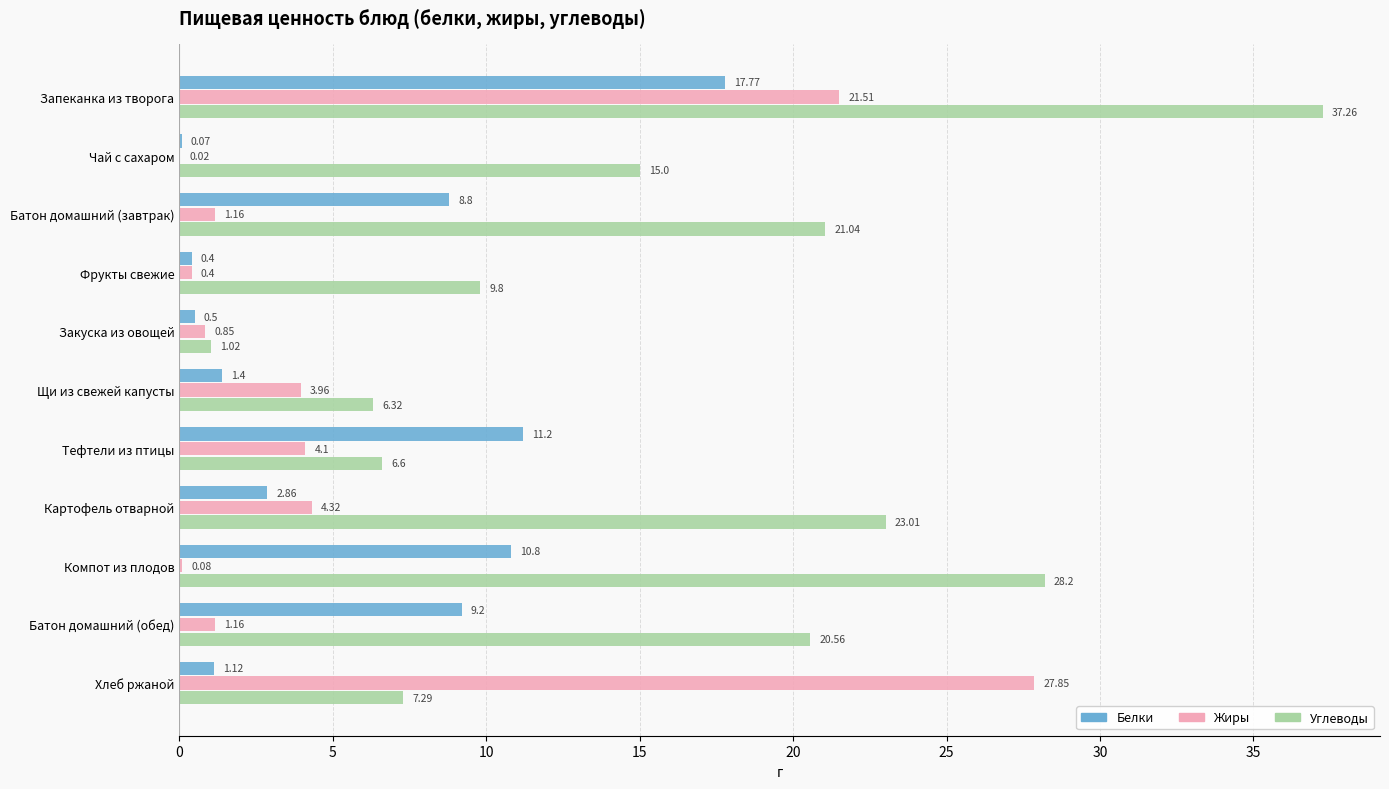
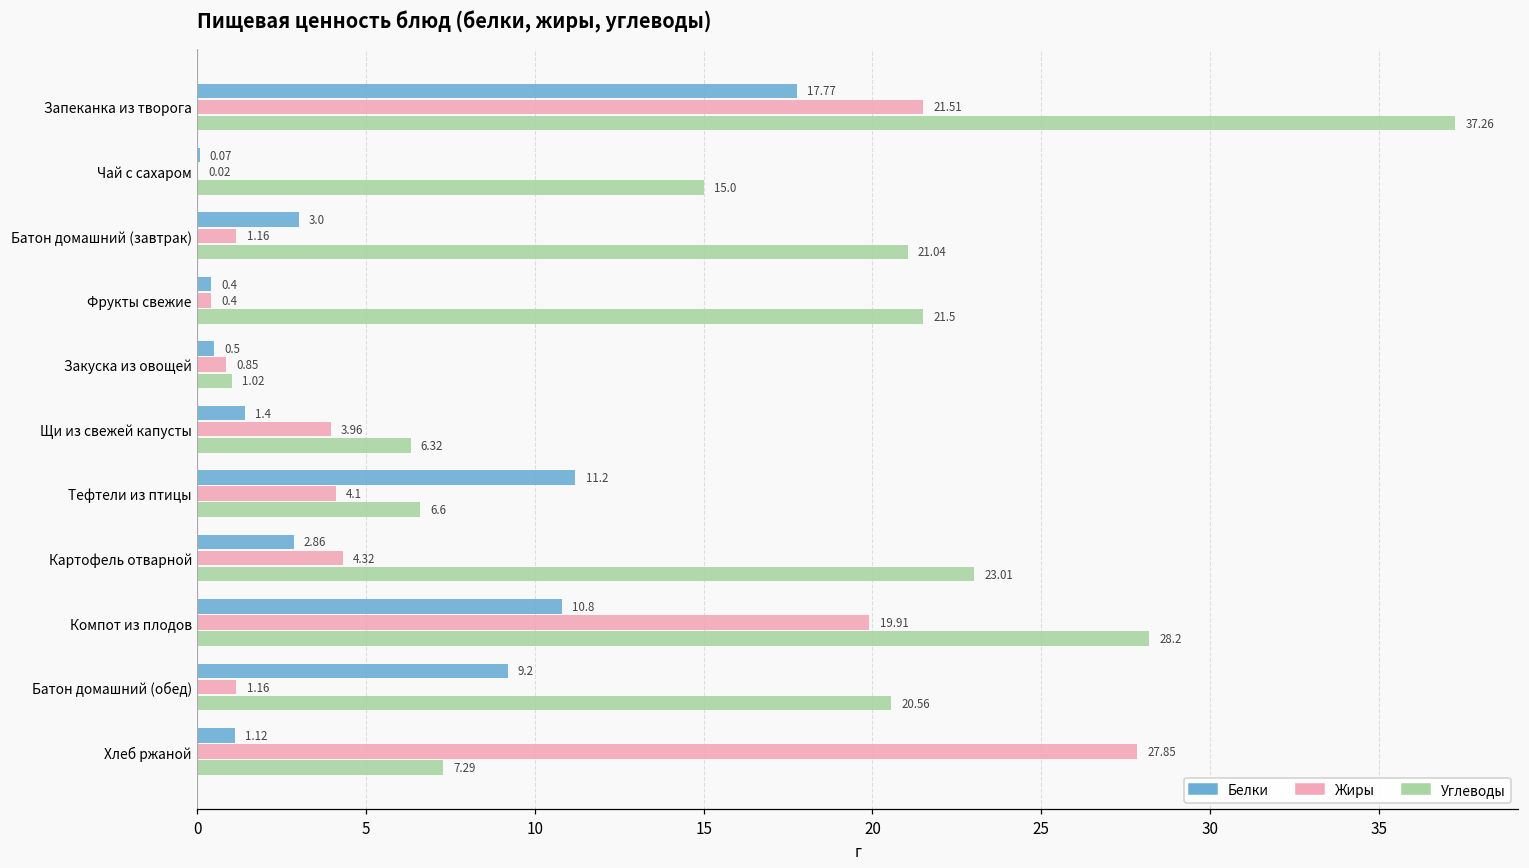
  {
    "Белки": {
      "Запеканка из творога": 17.77,
      "Чай с сахаром": 0.07,
-     "Батон домашний (завтрак)": 8.8,
+     "Батон домашний (завтрак)": 3.0,
      "Фрукты свежие": 0.4,
      "Закуска из овощей": 0.5,
      "Щи из свежей капусты": 1.4,
      "Тефтели из птицы": 11.2,
      "Картофель отварной": 2.86,
      "Компот из плодов": 10.8,
      "Батон домашний (обед)": 9.2,
      "Хлеб ржаной": 1.12
    },
    "Жиры": {
      "Запеканка из творога": 21.51,
      "Чай с сахаром": 0.02,
      "Батон домашний (завтрак)": 1.16,
      "Фрукты свежие": 0.4,
      "Закуска из овощей": 0.85,
      "Щи из свежей капусты": 3.96,
      "Тефтели из птицы": 4.1,
      "Картофель отварной": 4.32,
-     "Компот из плодов": 0.08,
+     "Компот из плодов": 19.91,
      "Батон домашний (обед)": 1.16,
      "Хлеб ржаной": 27.85
    },
    "Углеводы": {
      "Запеканка из творога": 37.26,
      "Чай с сахаром": 15.0,
      "Батон домашний (завтрак)": 21.04,
-     "Фрукты свежие": 9.8,
+     "Фрукты свежие": 21.5,
      "Закуска из овощей": 1.02,
      "Щи из свежей капусты": 6.32,
      "Тефтели из птицы": 6.6,
      "Картофель отварной": 23.01,
      "Компот из плодов": 28.2,
      "Батон домашний (обед)": 20.56,
      "Хлеб ржаной": 7.29
    }
  }
